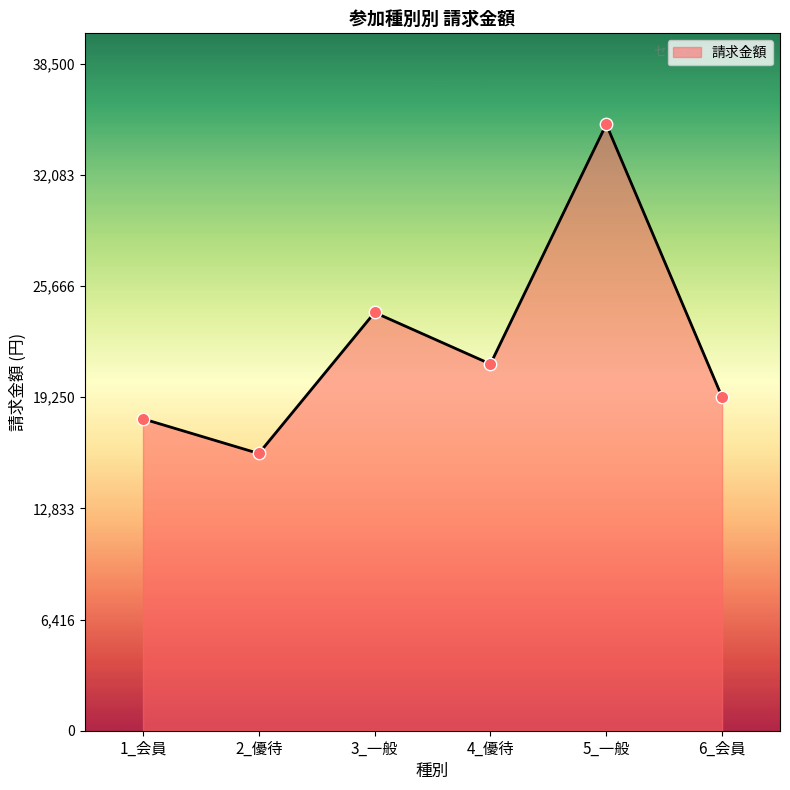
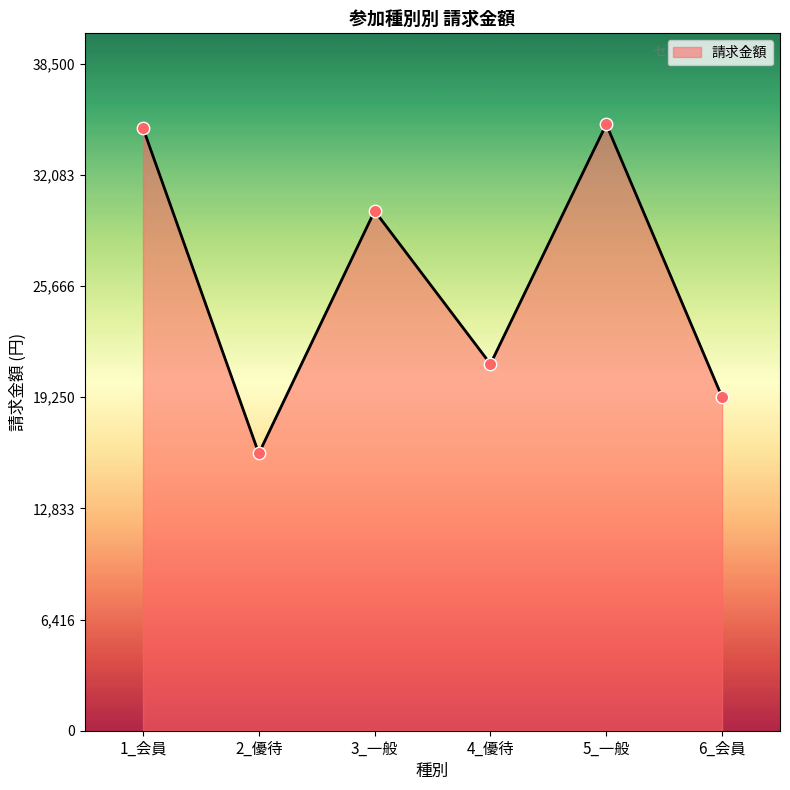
  {
-   "1_会員": "18,000",
+   "1_会員": "34,800",
    "2_優待": "16,000",
-   "3_一般": "24,100",
+   "3_一般": "30,000",
    "4_優待": "21,200",
    "5_一般": "35,000",
    "6_会員": "19,300"
  }
